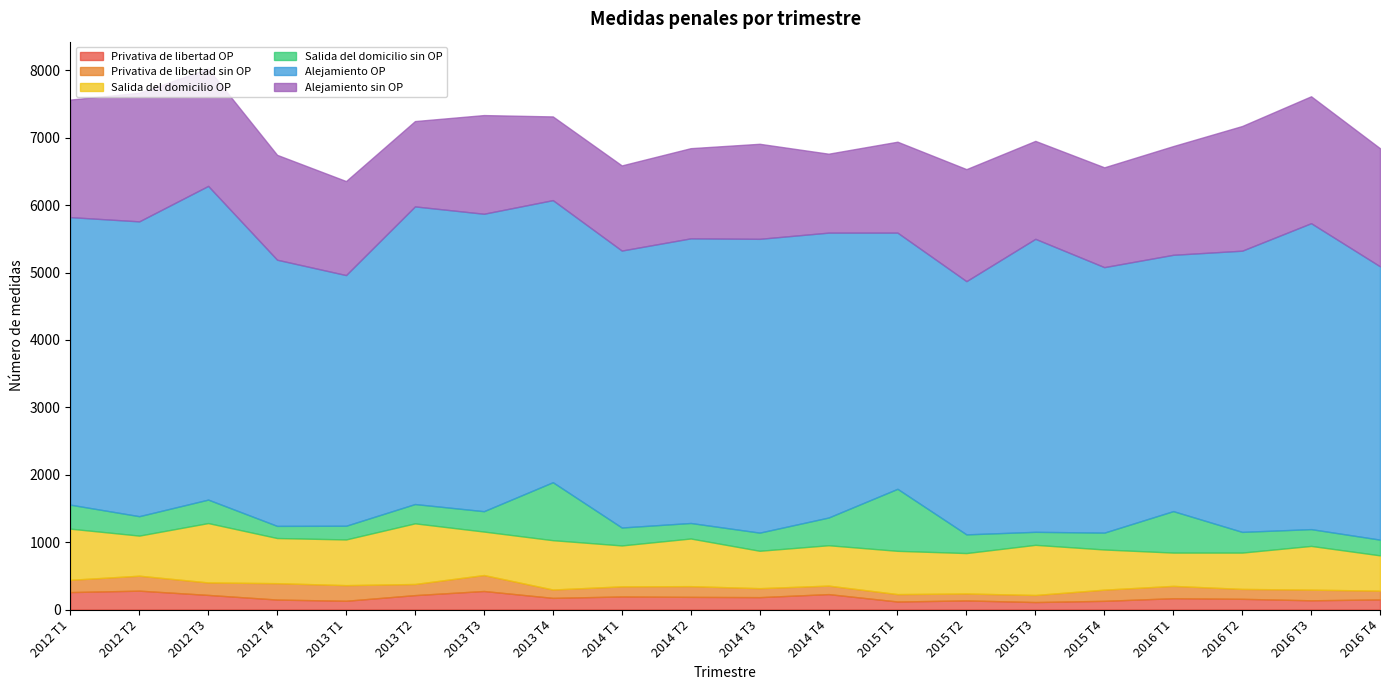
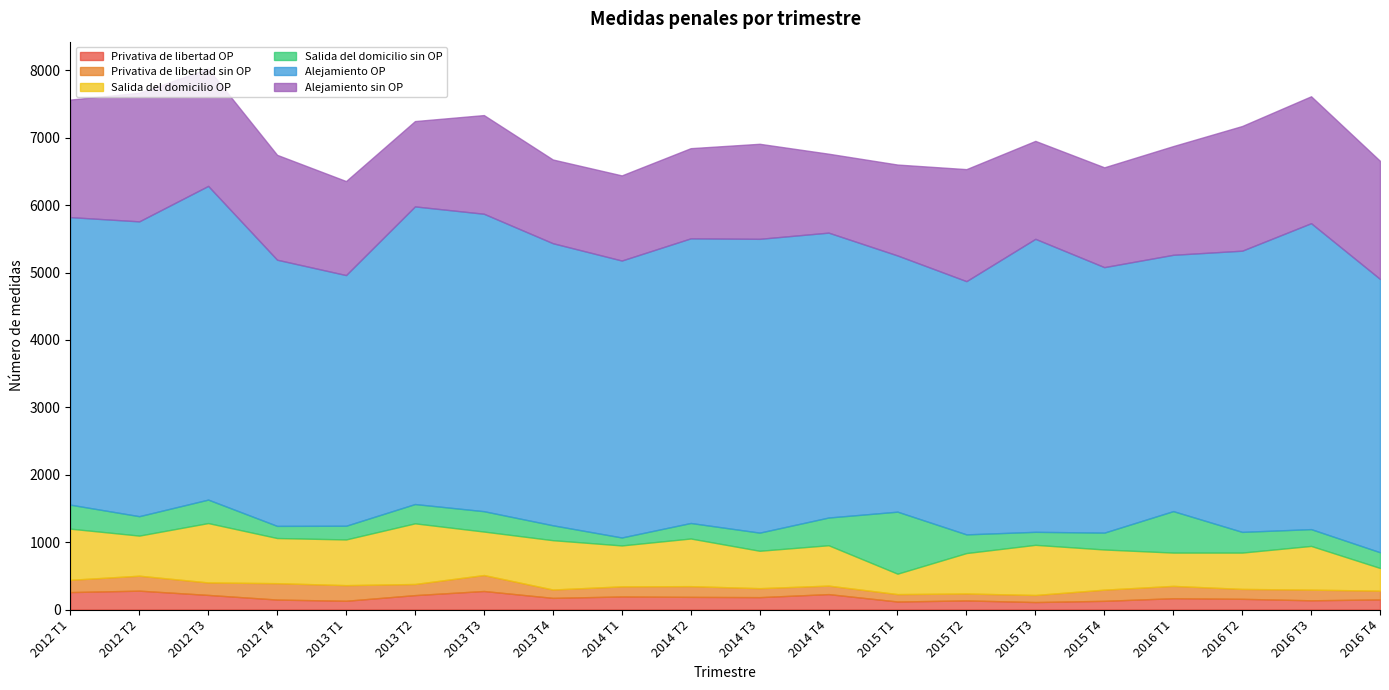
  {
    "Salida del domicilio OP": {
      "2012 T1": 800,
      "2012 T2": 600,
      "2012 T3": 900,
      "2012 T4": 700,
      "2013 T1": 700,
      "2013 T2": 900,
      "2013 T3": 600,
      "2013 T4": 700,
      "2014 T1": 600,
      "2014 T2": 700,
      "2014 T3": 600,
      "2014 T4": 600,
-     "2015 T1": 600,
+     "2015 T1": 300,
      "2015 T2": 600,
      "2015 T3": 700,
      "2015 T4": 600,
      "2016 T1": 500,
      "2016 T2": 500,
      "2016 T3": 600,
-     "2016 T4": 500
+     "2016 T4": 300
    },
    "Salida del domicilio sin OP": {
      "2012 T1": 400,
      "2012 T2": 300,
      "2012 T3": 300,
      "2012 T4": 200,
      "2013 T1": 200,
      "2013 T2": 300,
      "2013 T3": 300,
-     "2013 T4": 900,
-     "2014 T1": 300,
+     "2013 T4": 200,
+     "2014 T1": 100,
      "2014 T2": 200,
      "2014 T3": 300,
      "2014 T4": 400,
      "2015 T1": 900,
      "2015 T2": 300,
      "2015 T3": 200,
      "2015 T4": 300,
      "2016 T1": 600,
      "2016 T2": 300,
      "2016 T3": 200,
      "2016 T4": 200
    },
    "Alejamiento OP": {
      "2012 T1": 4300,
      "2012 T2": 4400,
      "2012 T3": 4700,
      "2012 T4": 3900,
      "2013 T1": 3700,
      "2013 T2": 4400,
      "2013 T3": 4400,
      "2013 T4": 4200,
      "2014 T1": 4100,
      "2014 T2": 4200,
      "2014 T3": 4400,
      "2014 T4": 4200,
      "2015 T1": 3800,
      "2015 T2": 3800,
      "2015 T3": 4300,
      "2015 T4": 3900,
      "2016 T1": 3800,
      "2016 T2": 4200,
      "2016 T3": 4500,
      "2016 T4": 4100
    },
    "Alejamiento sin OP": {
      "2012 T1": 1700,
      "2012 T4": 1600,
      "2013 T1": 1400,
      "2013 T2": 1300,
      "2013 T3": 1500,
      "2013 T4": 1200,
      "2014 T1": 1300,
      "2014 T2": 1300,
      "2014 T3": 1400,
      "2014 T4": 1200,
      "2015 T1": 1300,
      "2015 T2": 1700,
      "2015 T3": 1500,
      "2015 T4": 1500,
      "2016 T1": 1600,
      "2016 T2": 1900,
      "2016 T3": 1900,
      "2016 T4": 1800
    }
  }
